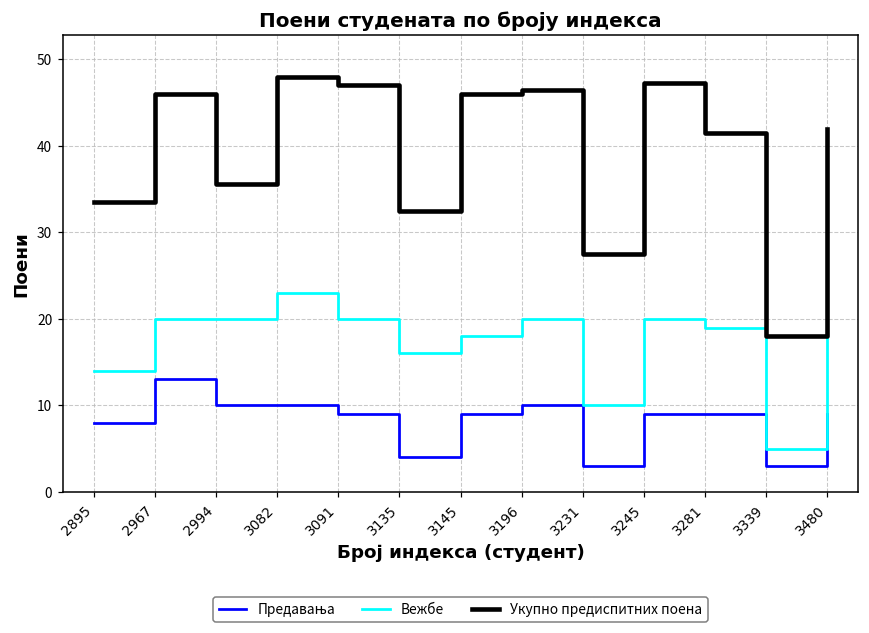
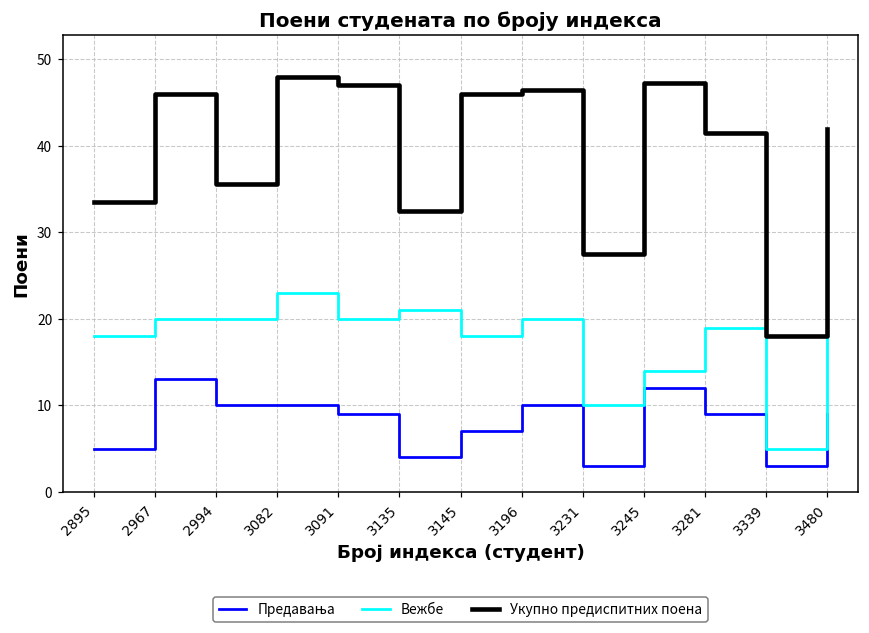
  {
    "Предавања": {
-     "2895": 8,
+     "2895": 5,
      "2967": 13,
      "2994": 10,
      "3082": 10,
      "3091": 9,
      "3135": 4,
-     "3145": 9,
+     "3145": 7,
      "3196": 10,
      "3231": 3,
-     "3245": 9,
+     "3245": 12,
      "3281": 9,
      "3339": 3,
      "3480": 9
    },
    "Вежбе": {
-     "2895": 14,
+     "2895": 18,
      "2967": 20,
      "2994": 20,
      "3082": 23,
      "3091": 20,
-     "3135": 16,
+     "3135": 21,
      "3145": 18,
      "3196": 20,
      "3231": 10,
-     "3245": 20,
+     "3245": 14,
      "3281": 19,
      "3339": 5,
      "3480": 20
    },
    "Укупно предиспитних поена": {
      "2895": 34,
      "2967": 46,
      "2994": 36,
      "3082": 48,
      "3091": 47,
      "3135": 33,
      "3145": 46,
      "3196": 47,
      "3231": 28,
      "3245": 47,
      "3281": 42,
      "3339": 18,
      "3480": 42
    }
  }
